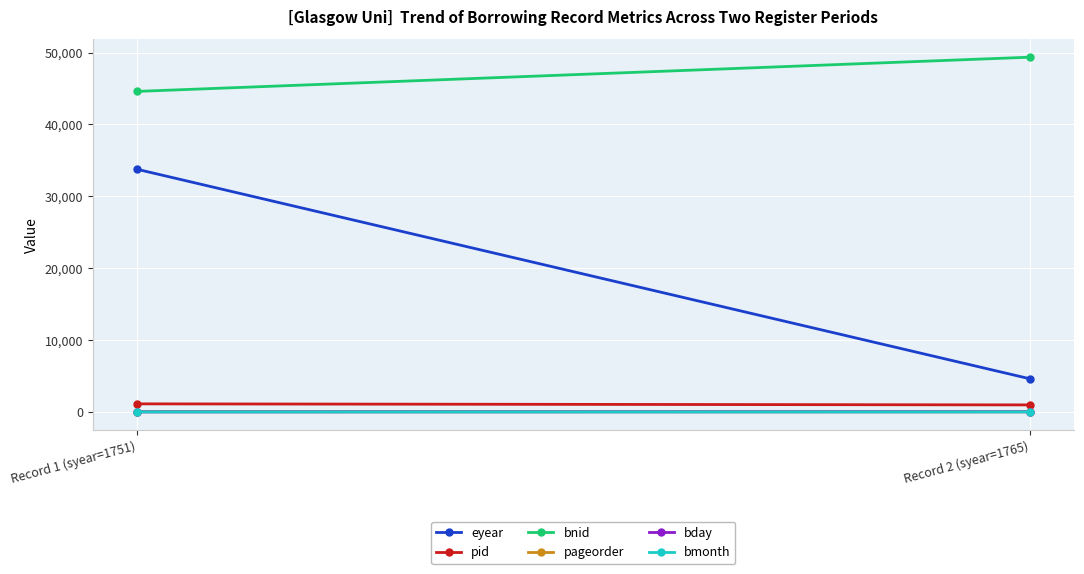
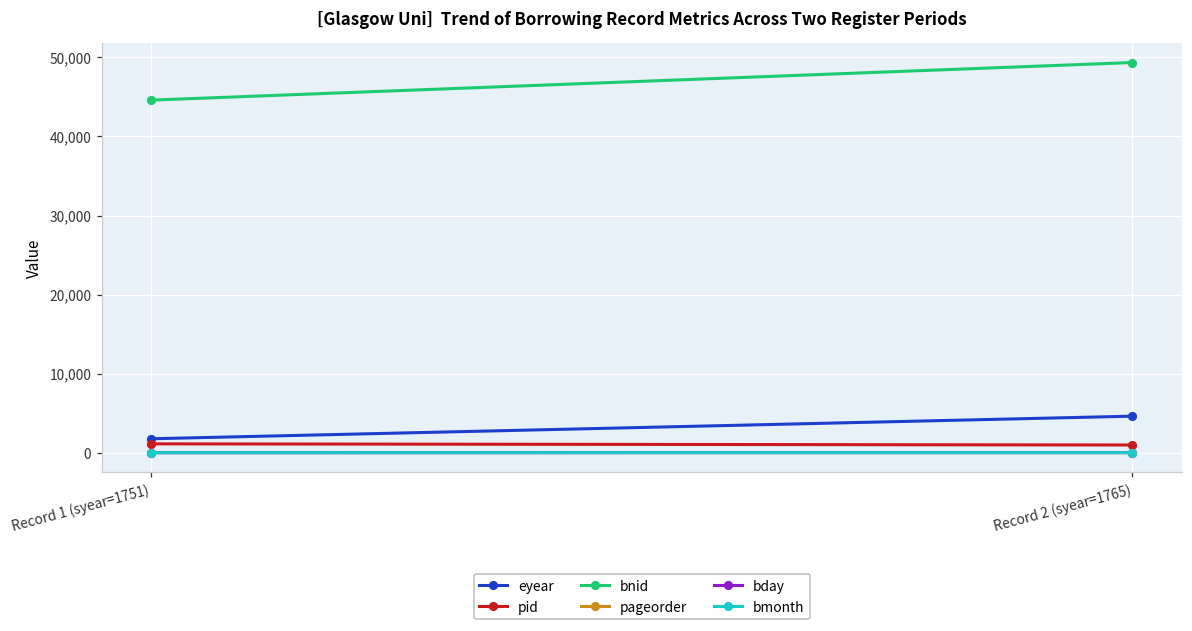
  {
    "eyear": {
-     "Record 1 (syear=1751)": "34,000",
+     "Record 1 (syear=1751)": "2,000",
      "Record 2 (syear=1765)": "5,000"
    },
    "pid": {
      "Record 1 (syear=1751)": "1,000",
      "Record 2 (syear=1765)": "1,000"
    },
    "bnid": {
      "Record 1 (syear=1751)": "45,000",
      "Record 2 (syear=1765)": "49,000"
    },
    "bmonth": {
      "Record 1 (syear=1751)": "0",
      "Record 2 (syear=1765)": "0"
    }
  }
